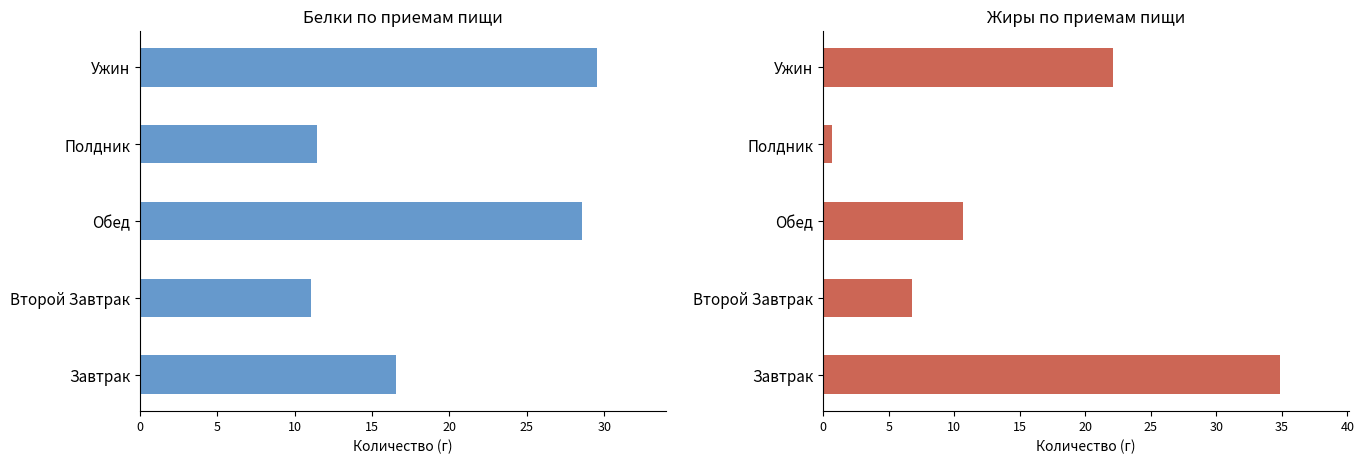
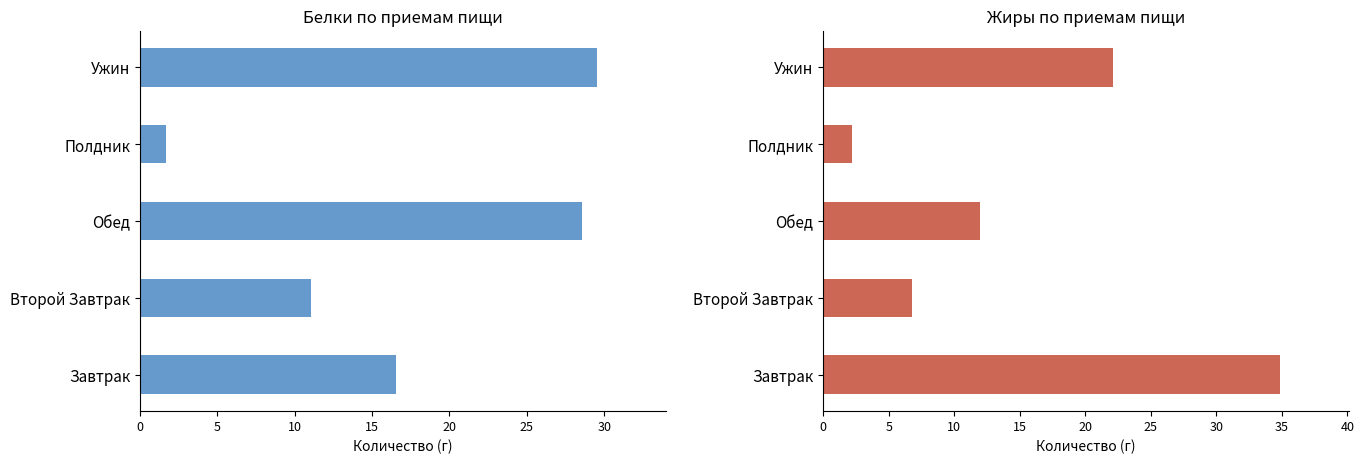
  {
    "Белки по приемам пищи": {
      "Ужин": 29.5,
-     "Полдник": 11.4,
+     "Полдник": 1.7,
      "Обед": 28.6,
      "Второй Завтрак": 11.1,
      "Завтрак": 16.5
    },
    "Жиры по приемам пищи": {
      "Ужин": 22.1,
-     "Полдник": 0.7,
-     "Обед": 10.7,
+     "Полдник": 2.2,
+     "Обед": 12.0,
      "Второй Завтрак": 6.8,
      "Завтрак": 34.9
    }
  }
